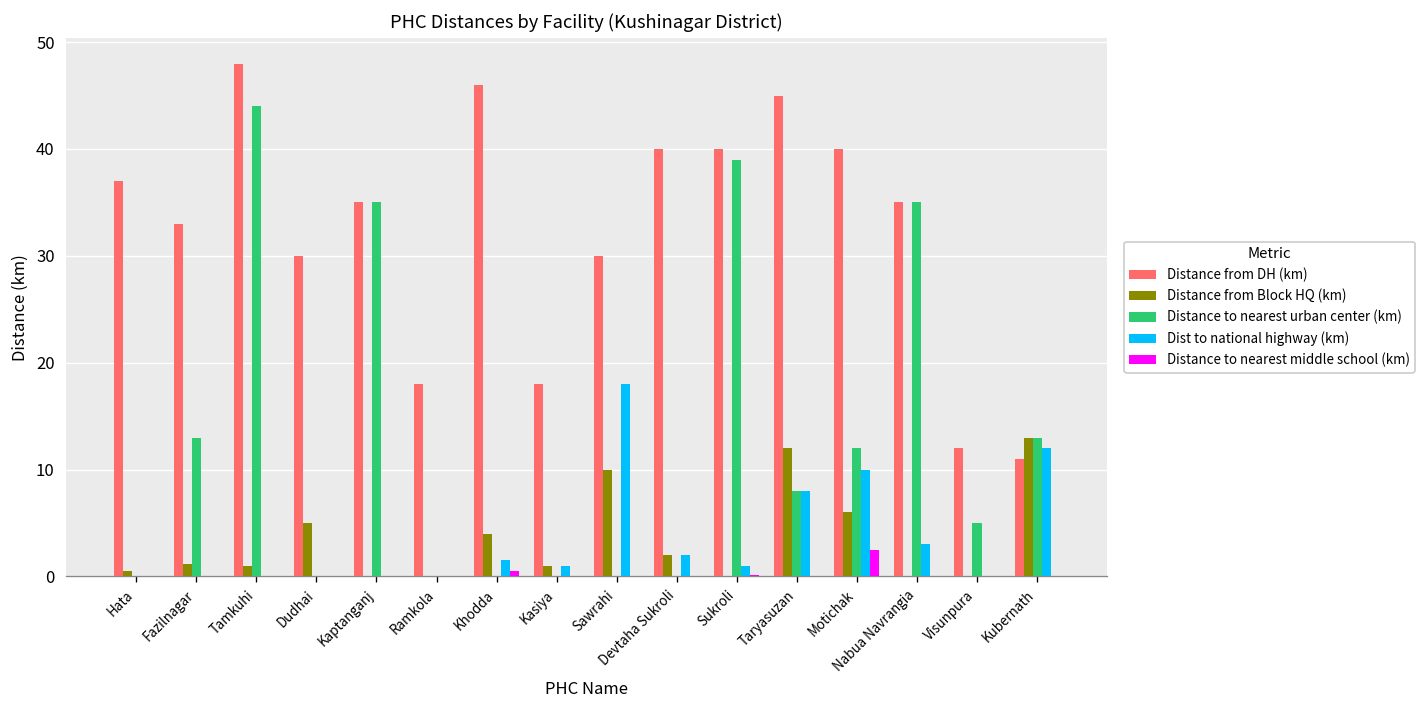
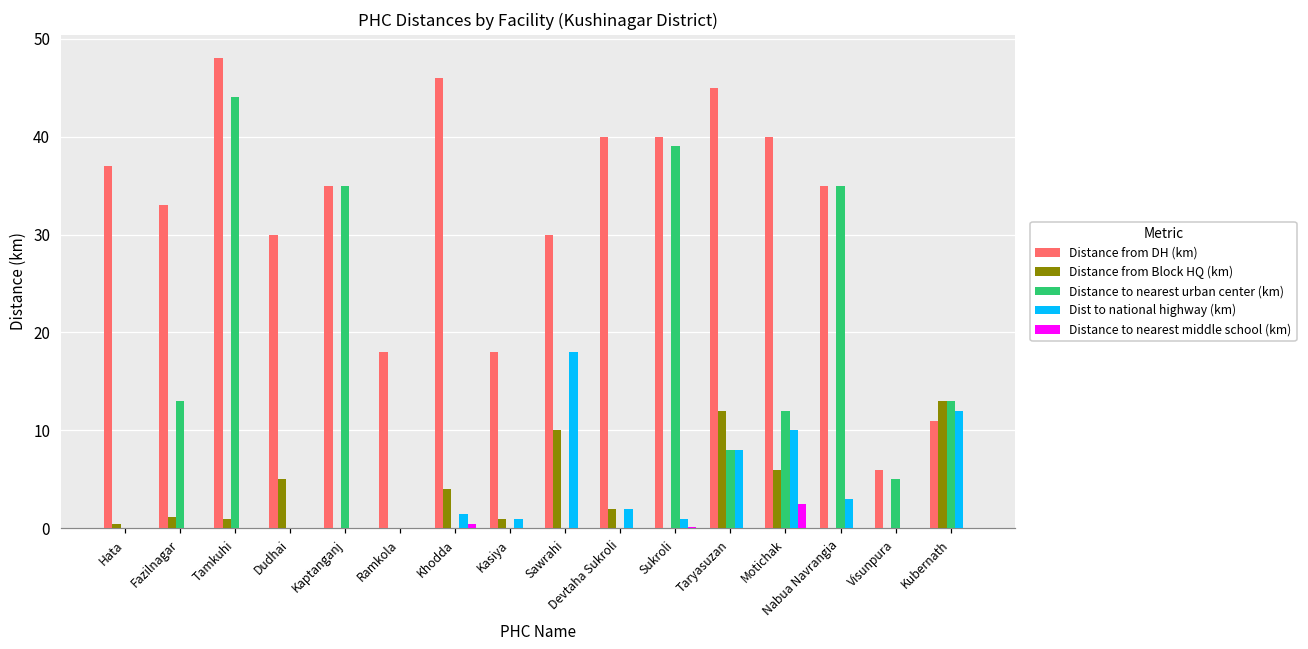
  {
    "Distance from DH (km)": {
      "Hata": 37,
      "Fazilnagar": 33,
      "Tamkuhi": 48,
      "Dudhai": 30,
      "Kaptanganj": 35,
      "Ramkola": 18,
      "Khodda": 46,
      "Kasiya": 18,
      "Sawrahi": 30,
      "Devtaha Sukroli": 40,
      "Sukroli": 40,
      "Taryasuzan": 45,
      "Motichak": 40,
      "Nabua Navrangia": 35,
-     "Visunpura": 12,
+     "Visunpura": 6,
      "Kubernath": 11
    },
    "Distance from Block HQ (km)": {
      "Hata": 1,
      "Fazilnagar": 1,
      "Tamkuhi": 1,
      "Dudhai": 5,
      "Kaptanganj": 0,
      "Ramkola": 0,
      "Khodda": 4,
      "Kasiya": 1,
      "Sawrahi": 10,
      "Devtaha Sukroli": 2,
      "Sukroli": 0,
      "Taryasuzan": 12,
      "Motichak": 6,
      "Nabua Navrangia": 0,
      "Visunpura": 0,
      "Kubernath": 13
    },
    "Distance to nearest urban center (km)": {
      "Hata": 0,
      "Fazilnagar": 13,
      "Tamkuhi": 44,
      "Dudhai": 0,
      "Kaptanganj": 35,
      "Ramkola": 0,
      "Khodda": 0,
      "Kasiya": 0,
      "Sawrahi": 0,
      "Devtaha Sukroli": 0,
      "Sukroli": 39,
      "Taryasuzan": 8,
      "Motichak": 12,
      "Nabua Navrangia": 35,
      "Visunpura": 5,
      "Kubernath": 13
    },
    "Dist to national highway (km)": {
      "Hata": 0,
      "Fazilnagar": 0,
      "Tamkuhi": 0,
      "Dudhai": 0,
      "Kaptanganj": 0,
      "Ramkola": 0,
      "Khodda": 2,
      "Kasiya": 1,
      "Sawrahi": 18,
      "Devtaha Sukroli": 2,
      "Sukroli": 1,
      "Taryasuzan": 8,
      "Motichak": 10,
      "Nabua Navrangia": 3,
      "Visunpura": 0,
      "Kubernath": 12
    },
    "Distance to nearest middle school (km)": {
      "Hata": 0,
      "Fazilnagar": 0,
      "Tamkuhi": 0,
      "Dudhai": 0,
      "Kaptanganj": 0,
      "Ramkola": 0,
      "Khodda": 1,
      "Kasiya": 0,
      "Sawrahi": 0,
      "Devtaha Sukroli": 0,
      "Taryasuzan": 0,
      "Motichak": 3,
      "Nabua Navrangia": 0,
      "Visunpura": 0,
      "Kubernath": 0
    }
  }
